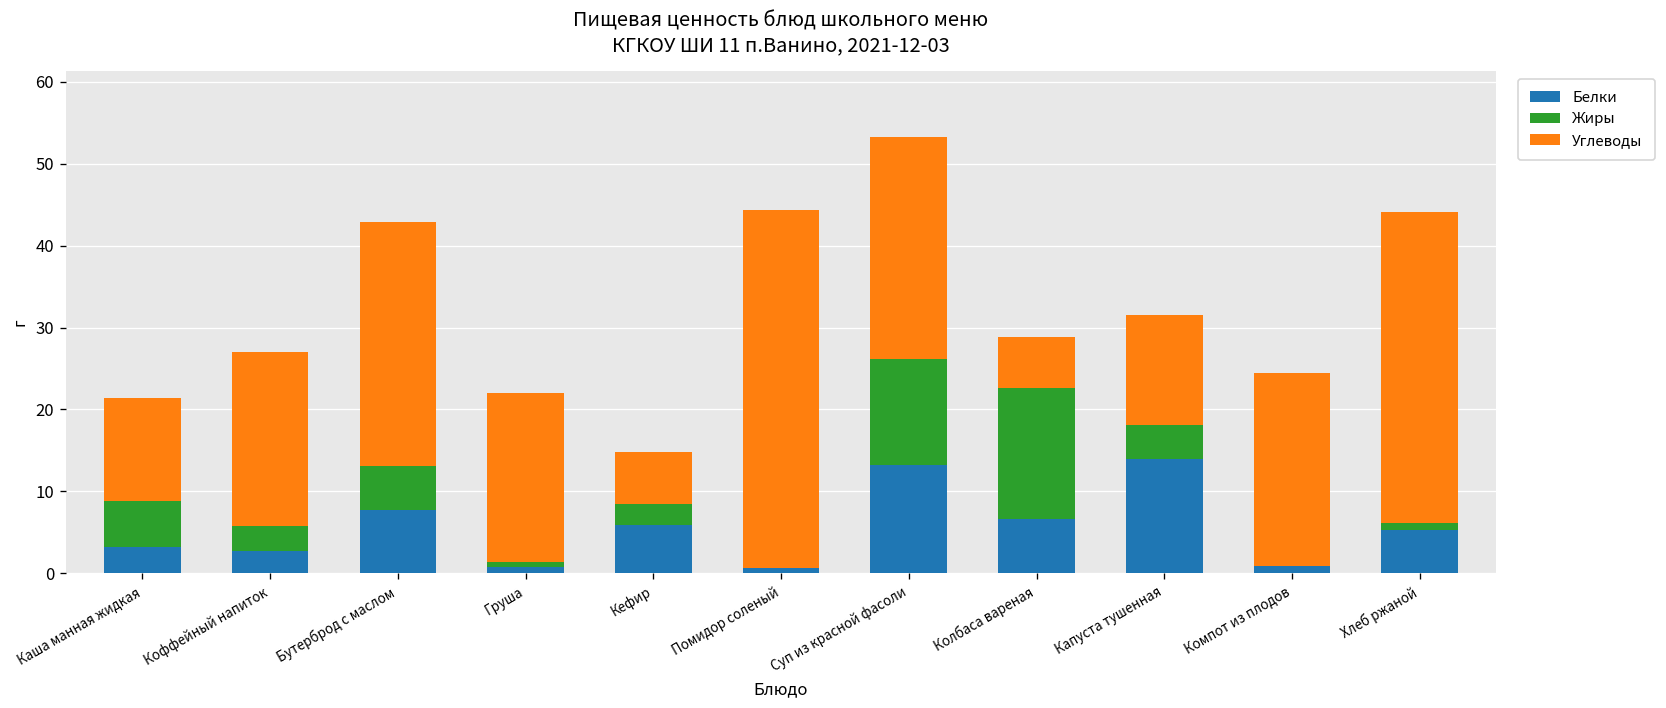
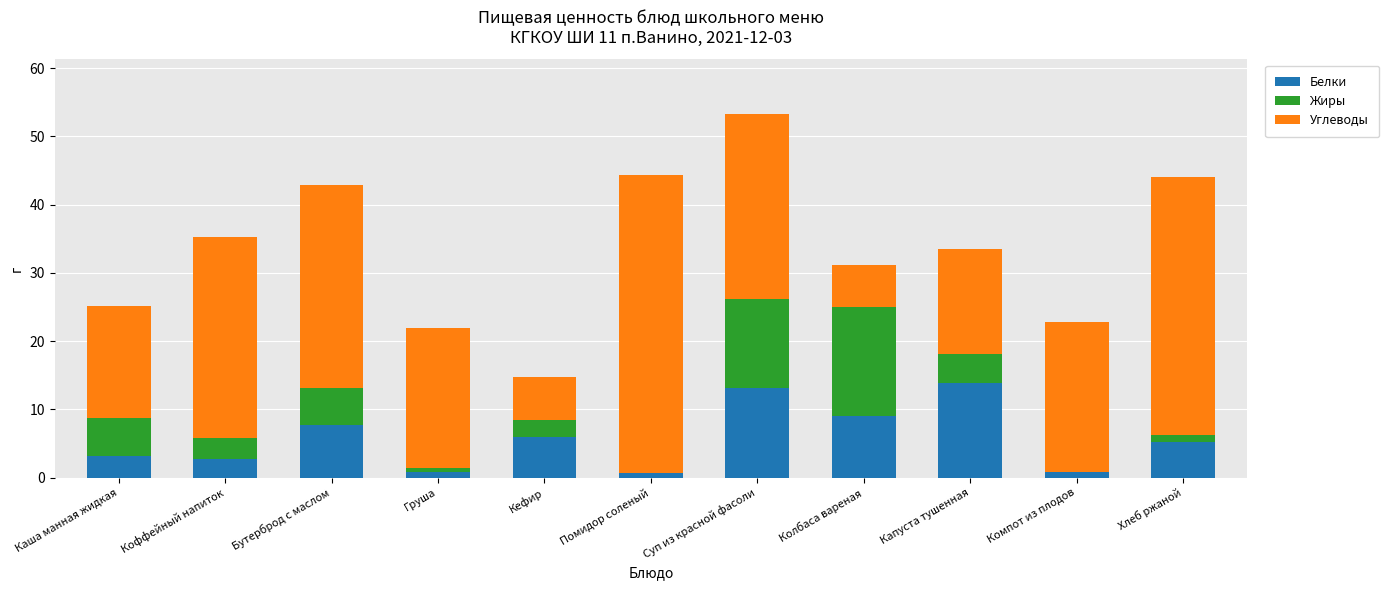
  {
    "Белки": {
      "Каша манная жидкая": 3,
      "Коффейный напиток": 3,
      "Бутерброд с маслом": 8,
      "Груша": 1,
      "Кефир": 6,
      "Помидор соленый": 1,
      "Суп из красной фасоли": 13,
-     "Колбаса вареная": 7,
+     "Колбаса вареная": 9,
      "Капуста тушенная": 14,
      "Компот из плодов": 1,
      "Хлеб ржаной": 5
    },
    "Жиры": {
      "Каша манная жидкая": 6,
      "Коффейный напиток": 3,
      "Бутерброд с маслом": 5,
      "Груша": 1,
      "Кефир": 3,
      "Помидор соленый": 0,
      "Суп из красной фасоли": 13,
      "Колбаса вареная": 16,
      "Капуста тушенная": 4,
      "Компот из плодов": 0,
      "Хлеб ржаной": 1
    },
    "Углеводы": {
-     "Каша манная жидкая": 13,
-     "Коффейный напиток": 21,
+     "Каша манная жидкая": 16,
+     "Коффейный напиток": 29,
      "Бутерброд с маслом": 30,
      "Груша": 21,
      "Кефир": 6,
      "Помидор соленый": 44,
      "Суп из красной фасоли": 27,
      "Колбаса вареная": 6,
-     "Капуста тушенная": 13,
-     "Компот из плодов": 24,
+     "Капуста тушенная": 15,
+     "Компот из плодов": 22,
      "Хлеб ржаной": 38
    }
  }
